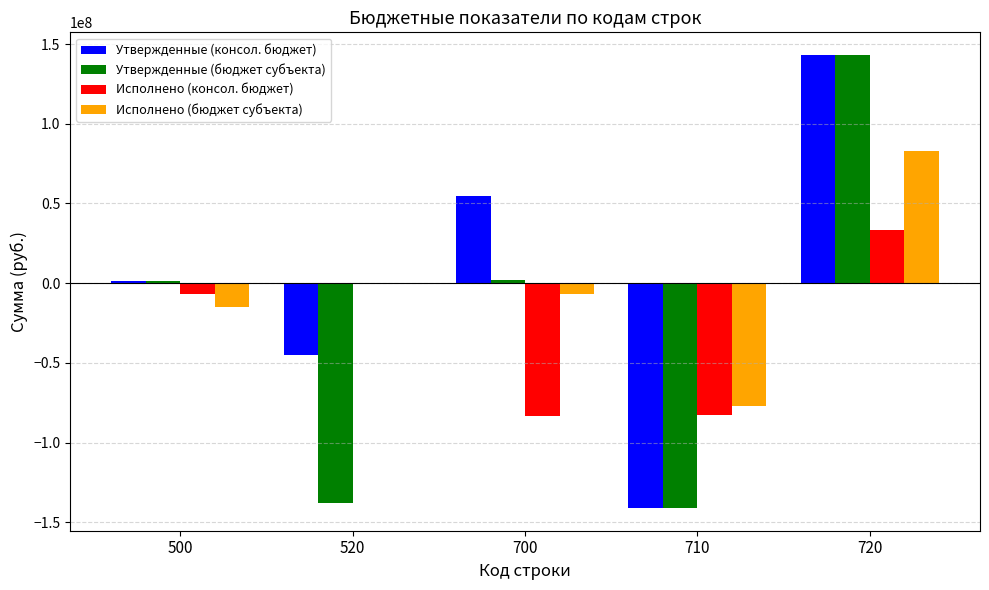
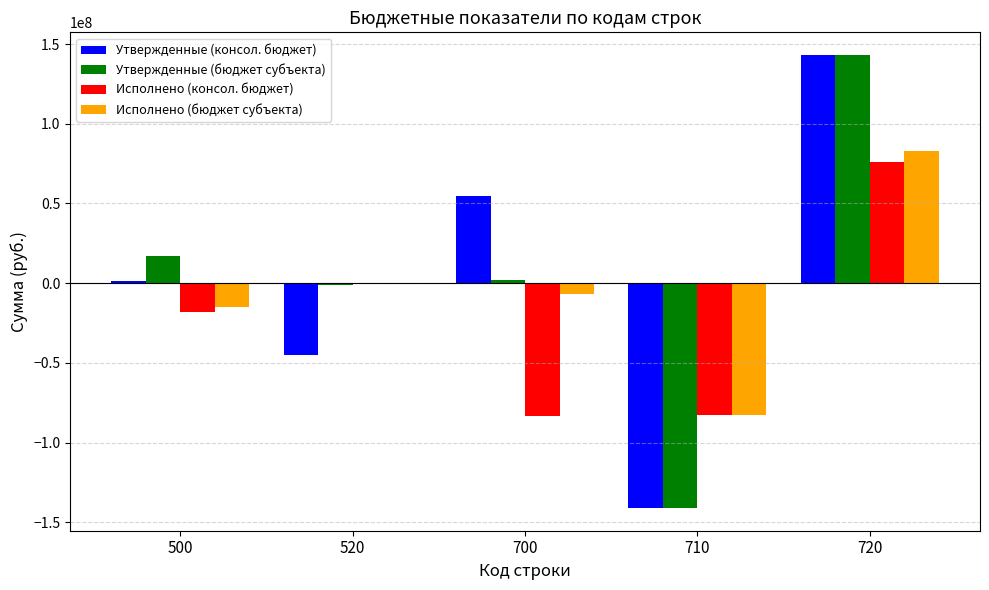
  {
    "Утвержденные (консол. бюджет)": {
      "520": -45000000,
      "700": 55000000,
      "710": -141000000,
      "720": 143000000
    },
    "Утвержденные (бюджет субъекта)": {
-     "500": 1000000,
-     "520": -138000000,
+     "500": 17000000,
+     "520": -1000000,
      "700": 2000000,
      "710": -141000000,
      "720": 143000000
    },
    "Исполнено (консол. бюджет)": {
-     "500": -7000000,
+     "500": -18000000,
      "520": 0,
      "700": -83000000,
      "710": -83000000,
-     "720": 34000000
+     "720": 76000000
    },
    "Исполнено (бюджет субъекта)": {
      "500": -15000000,
      "520": 0,
      "700": -7000000,
-     "710": -77000000,
+     "710": -83000000,
      "720": 83000000
    }
  }
